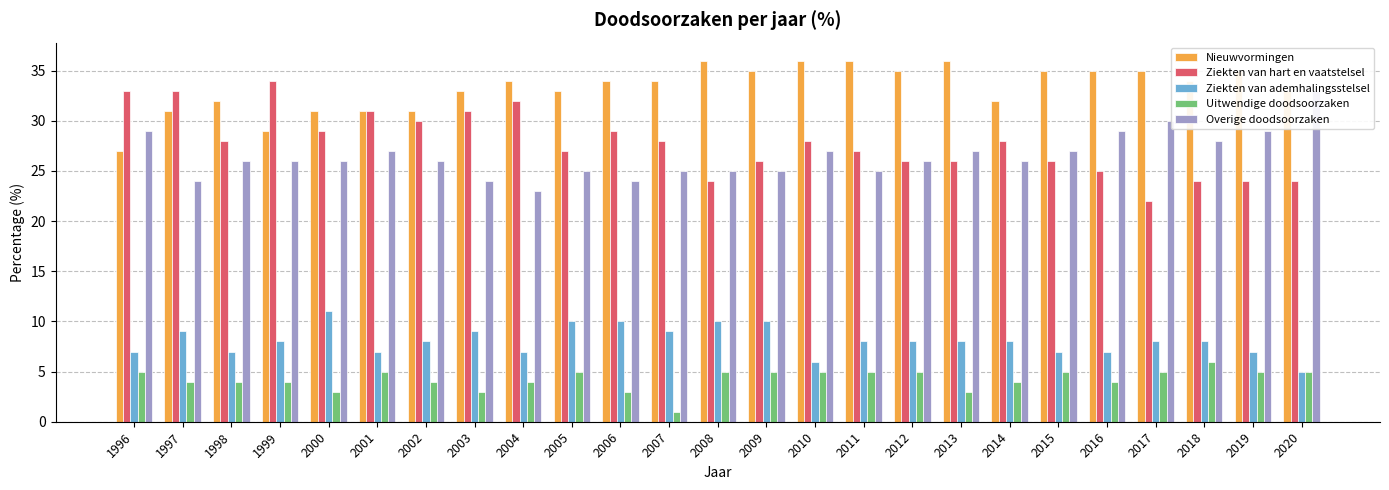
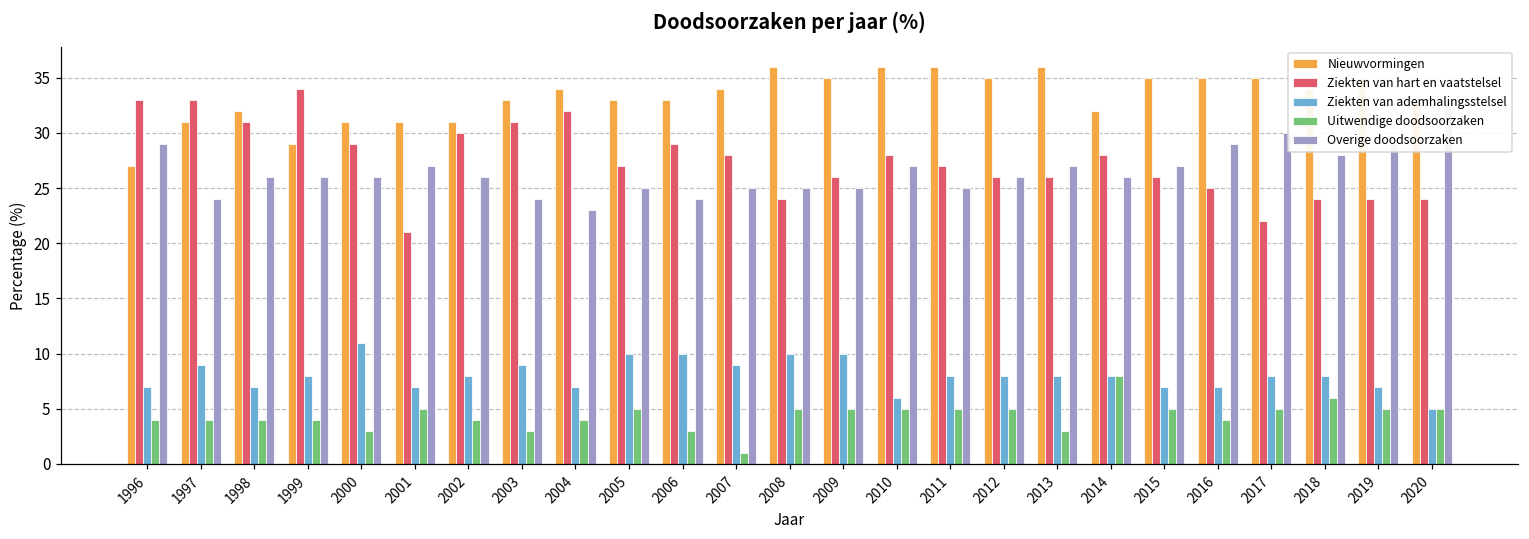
  {
    "Nieuwvormingen": {
      "1996": 27,
      "1997": 31,
      "1998": 32,
      "1999": 29,
      "2000": 31,
      "2001": 31,
      "2002": 31,
      "2003": 33,
      "2004": 34,
      "2005": 33,
-     "2006": 34,
+     "2006": 33,
      "2007": 34,
      "2008": 36,
      "2009": 35,
      "2010": 36,
      "2011": 36,
      "2012": 35,
      "2013": 36,
      "2014": 32,
      "2015": 35,
      "2016": 35,
      "2017": 35
    },
    "Ziekten van hart en vaatstelsel": {
      "1996": 33,
      "1997": 33,
-     "1998": 28,
+     "1998": 31,
      "1999": 34,
      "2000": 29,
-     "2001": 31,
+     "2001": 21,
      "2002": 30,
      "2003": 31,
      "2004": 32,
      "2005": 27,
      "2006": 29,
      "2007": 28,
      "2008": 24,
      "2009": 26,
      "2010": 28,
      "2011": 27,
      "2012": 26,
      "2013": 26,
      "2014": 28,
      "2015": 26,
      "2016": 25,
      "2017": 22,
      "2018": 24,
      "2019": 24,
      "2020": 24
    },
    "Uitwendige doodsoorzaken": {
-     "1996": 5,
+     "1996": 4,
      "1997": 4,
      "1998": 4,
      "1999": 4,
      "2000": 3,
      "2001": 5,
      "2002": 4,
      "2003": 3,
      "2004": 4,
      "2005": 5,
      "2006": 3,
      "2007": 1,
      "2008": 5,
      "2009": 5,
      "2010": 5,
      "2011": 5,
      "2012": 5,
      "2013": 3,
-     "2014": 4,
+     "2014": 8,
      "2015": 5,
      "2016": 4,
      "2017": 5,
      "2018": 6,
      "2019": 5,
      "2020": 5
    }
  }
